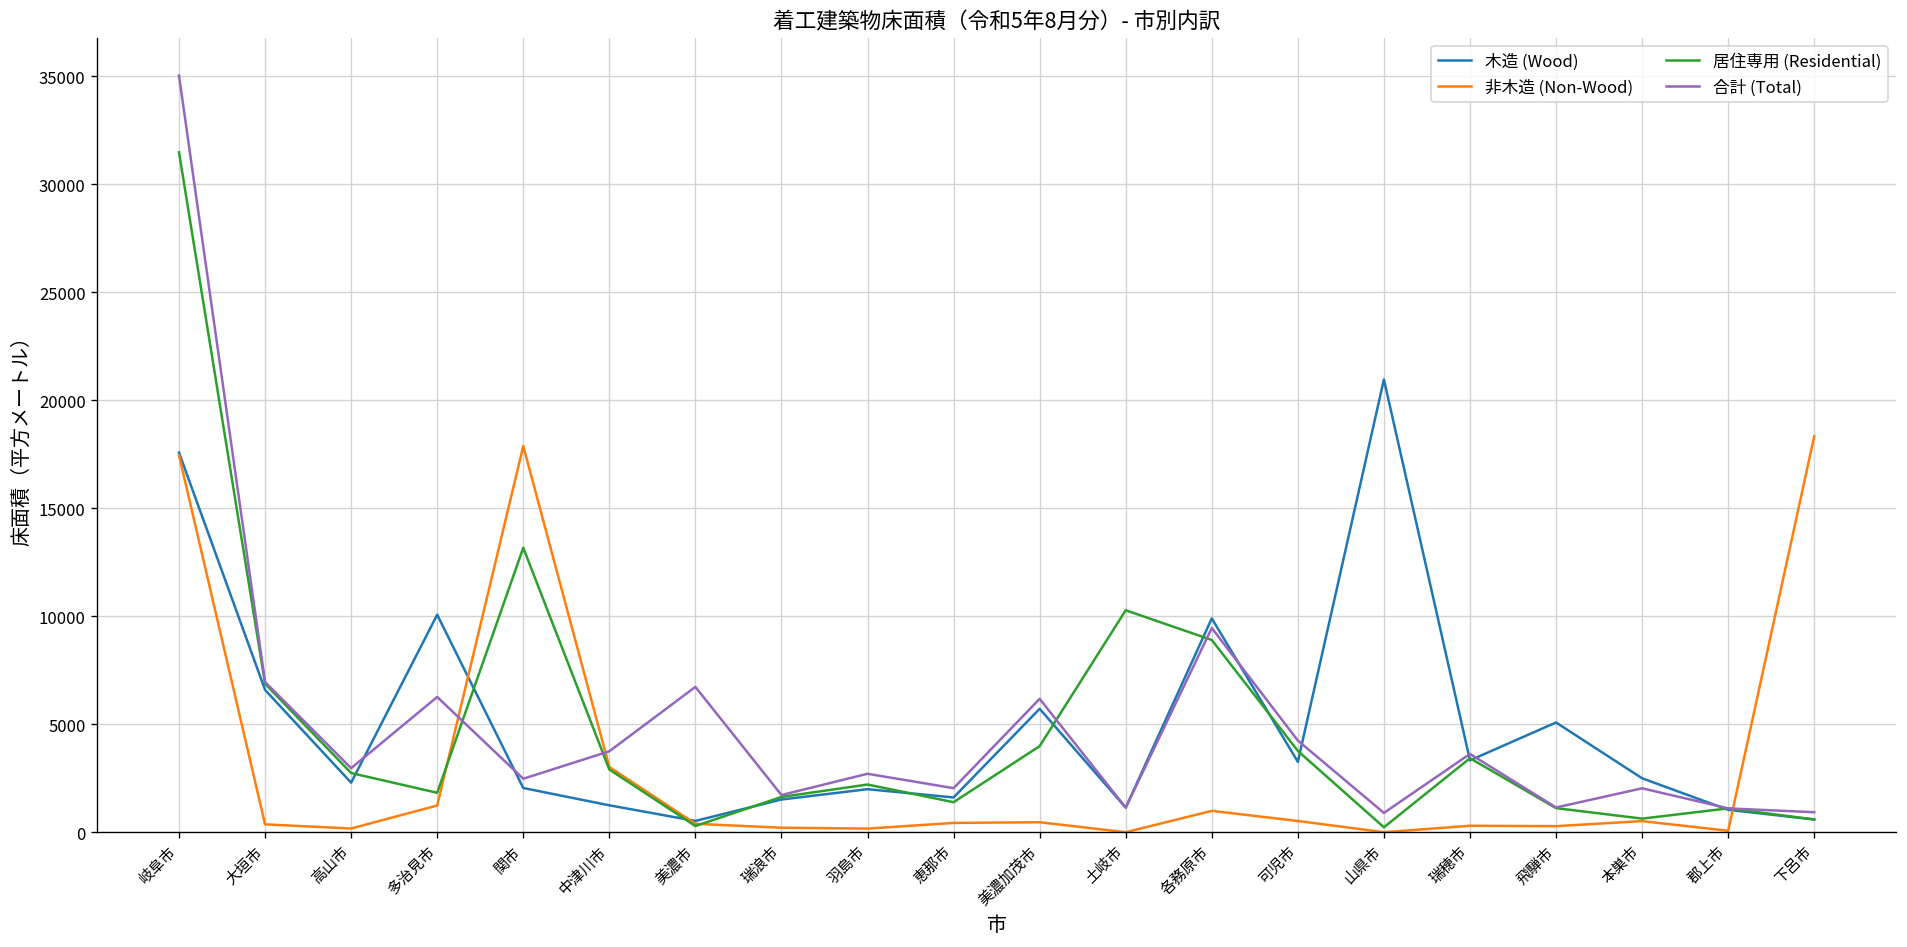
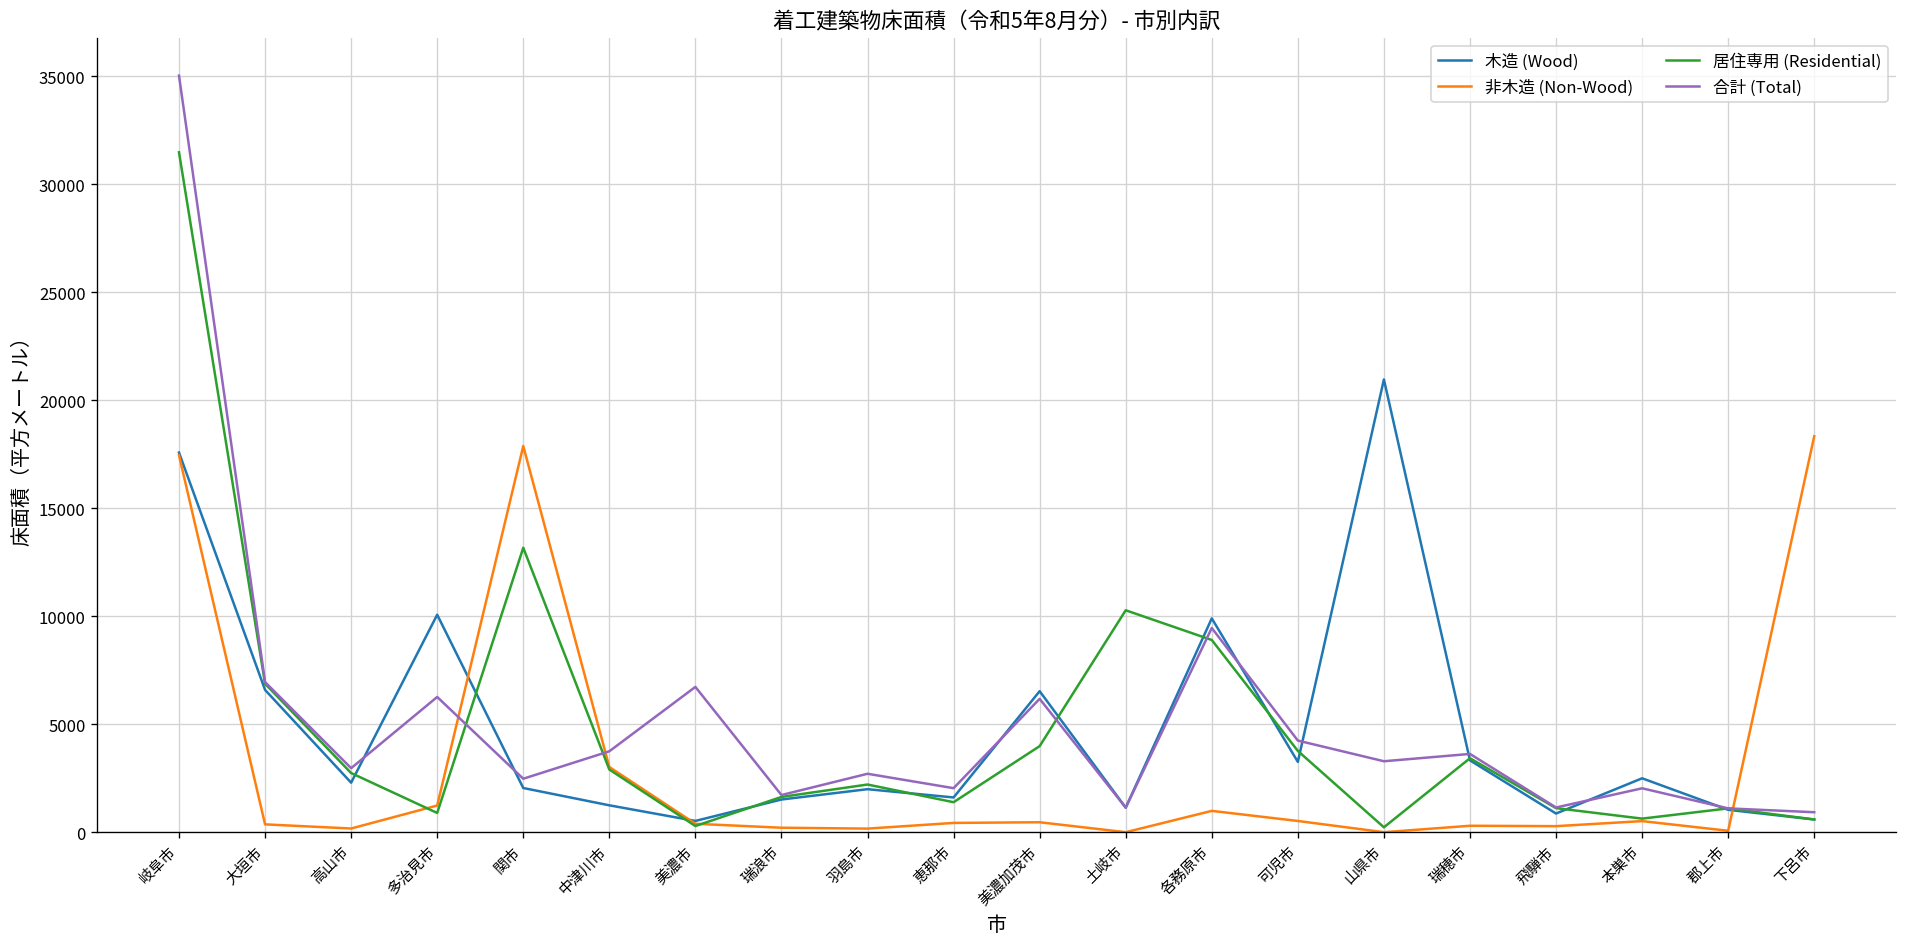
  {
    "木造 (Wood)": {
      "大垣市": 6600,
      "高山市": 2300,
      "多治見市": 10100,
      "関市": 2000,
      "中津川市": 1200,
      "羽島市": 2000,
      "恵那市": 1600,
-     "美濃加茂市": 5700,
+     "美濃加茂市": 6500,
      "各務原市": 9900,
      "可児市": 3300,
      "山県市": 21000,
-     "飛騨市": 5100,
+     "飛騨市": 900,
      "本巣市": 2500
    },
    "非木造 (Non-Wood)": {
      "大垣市": 400,
      "高山市": 200,
      "多治見市": 1200,
      "関市": 17900,
      "瑞浪市": 200,
      "羽島市": 200,
      "恵那市": 400,
      "美濃加茂市": 500,
      "土岐市": 0,
      "各務原市": 1000,
      "可児市": 500,
      "山県市": 0,
      "瑞穂市": 300,
      "飛騨市": 300,
      "郡上市": 100,
      "下呂市": 18300
    },
    "居住専用 (Residential)": {
      "岐阜市": 31500,
      "高山市": 2700,
-     "多治見市": 1800,
+     "多治見市": 900,
      "関市": 13200,
      "羽島市": 2200,
      "恵那市": 1400,
      "美濃加茂市": 4000,
      "土岐市": 10300,
      "各務原市": 8900,
      "可児市": 3800,
      "山県市": 200
    },
    "合計 (Total)": {
      "岐阜市": 35000,
      "高山市": 3000,
      "多治見市": 6300,
      "関市": 2500,
      "中津川市": 3700,
      "美濃市": 6700,
      "羽島市": 2700,
      "恵那市": 2000,
      "美濃加茂市": 6200,
      "各務原市": 9500,
      "可児市": 4200,
-     "山県市": 900,
+     "山県市": 3300,
      "瑞穂市": 3600,
      "本巣市": 2000,
      "下呂市": 900
    }
  }
